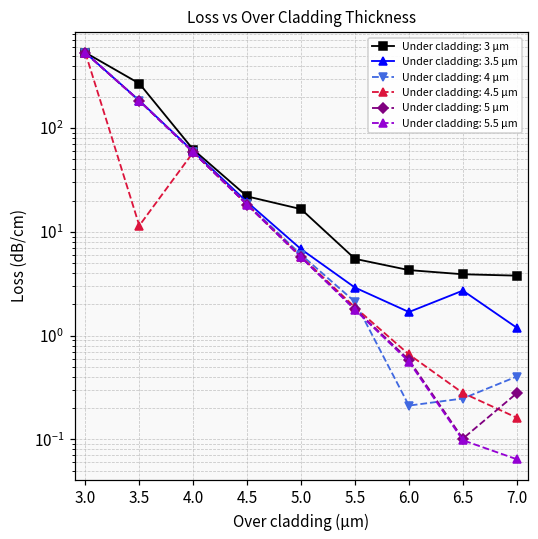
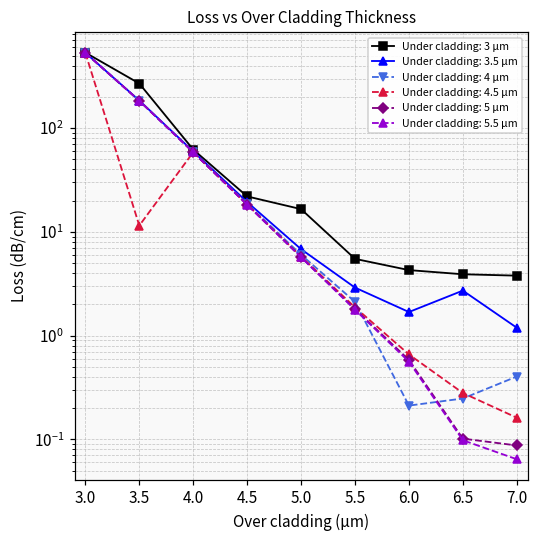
  {
    "Under cladding: 3 μm": {
      "3.5": 270,
      "4.5": 22,
      "5.0": 17,
      "5.5": 5,
      "6.0": 4,
      "6.5": 3.9,
      "7.0": 3.8
    },
    "Under cladding: 3.5 μm": {
      "5.0": 7,
      "5.5": 2.9,
      "6.0": 1.7,
      "6.5": 2.7,
      "7.0": 1.2
    },
    "Under cladding: 4 μm": {
      "5.5": 2.1,
      "6.0": 0.21,
      "6.5": 0.25,
      "7.0": 0.40
    },
    "Under cladding: 4.5 μm": {
      "3.5": 11,
      "6.0": 0.7,
      "6.5": 0.28,
      "7.0": 0.16
    },
    "Under cladding: 5 μm": {
-     "7.0": 0.28
+     "7.0": 0.09
    },
    "Under cladding: 5.5 μm": {
      "7.0": 0.06
    }
  }
